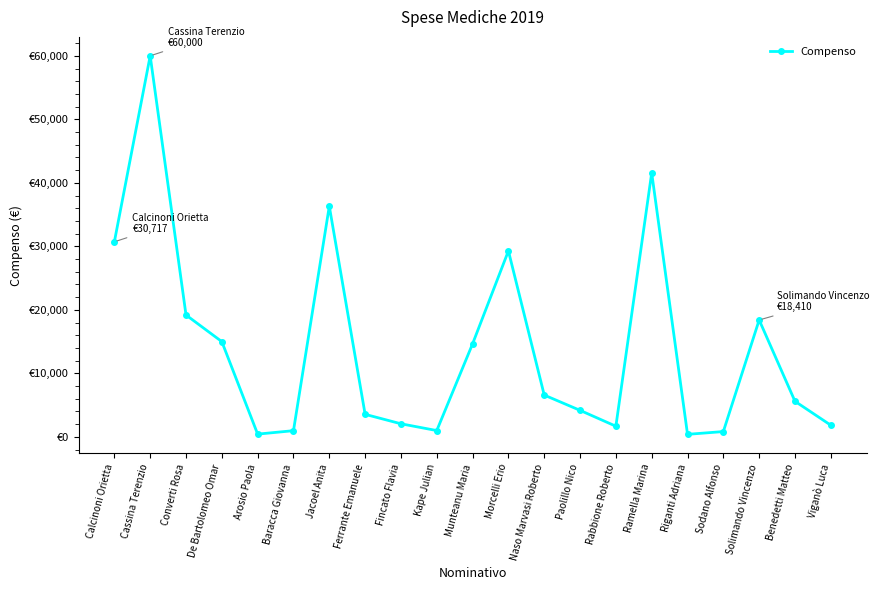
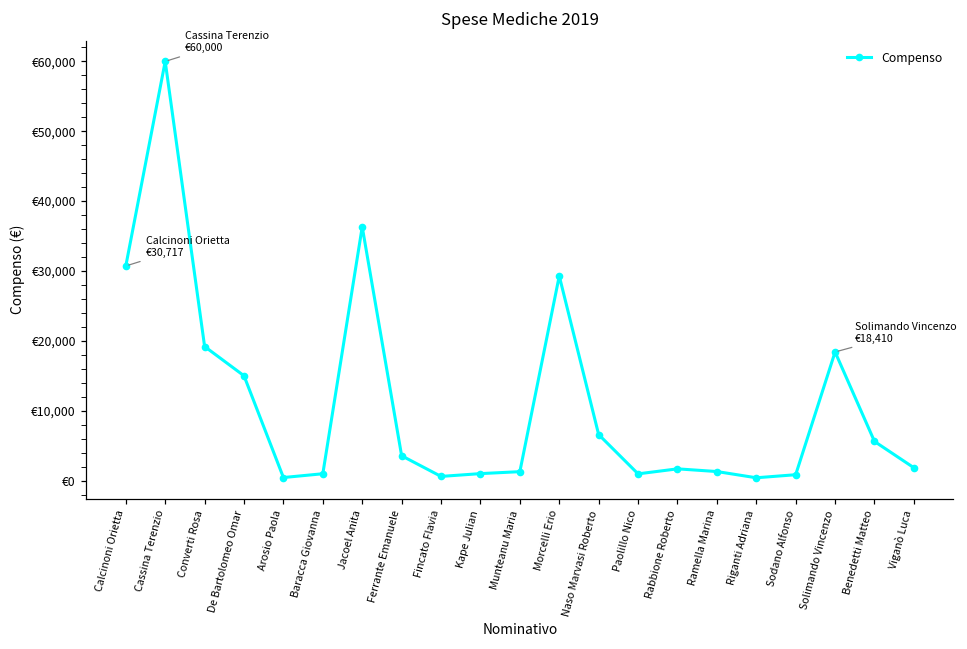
  {
    "Converti Rosa": "€19,000",
    "De Bartolomeo Omar": "€15,000",
    "Arosio Paola": "€0",
    "Baracca Giovanna": "€1,000",
    "Jacoel Anita": "€36,000",
    "Ferrante Emanuele": "€4,000",
-   "Fincato Flavia": "€2,000",
+   "Fincato Flavia": "€1,000",
    "Kape Julian": "€1,000",
-   "Munteanu Maria": "€15,000",
+   "Munteanu Maria": "€1,000",
    "Morcelli Erio": "€29,000",
    "Naso Marvasi Roberto": "€7,000",
-   "Paolillo Nico": "€4,000",
+   "Paolillo Nico": "€1,000",
    "Rabbione Roberto": "€2,000",
-   "Ramella Marina": "€42,000",
+   "Ramella Marina": "€1,000",
    "Riganti Adriana": "€0",
    "Sodano Alfonso": "€1,000",
    "Benedetti Matteo": "€6,000",
    "Viganò Luca": "€2,000"
  }
